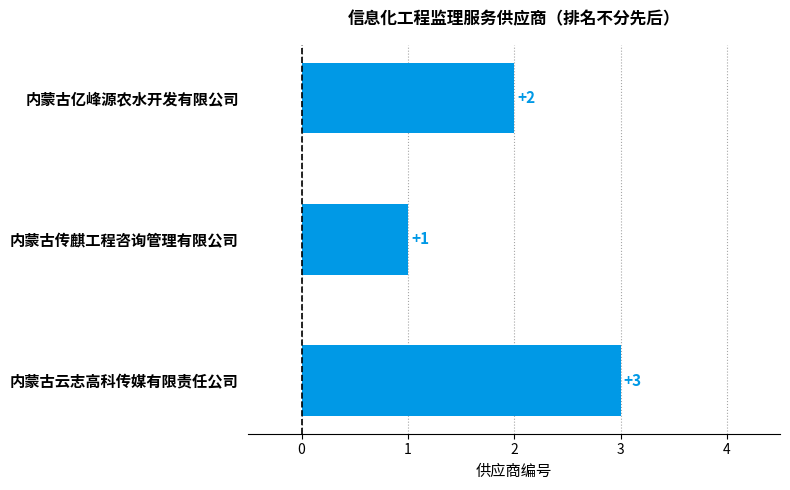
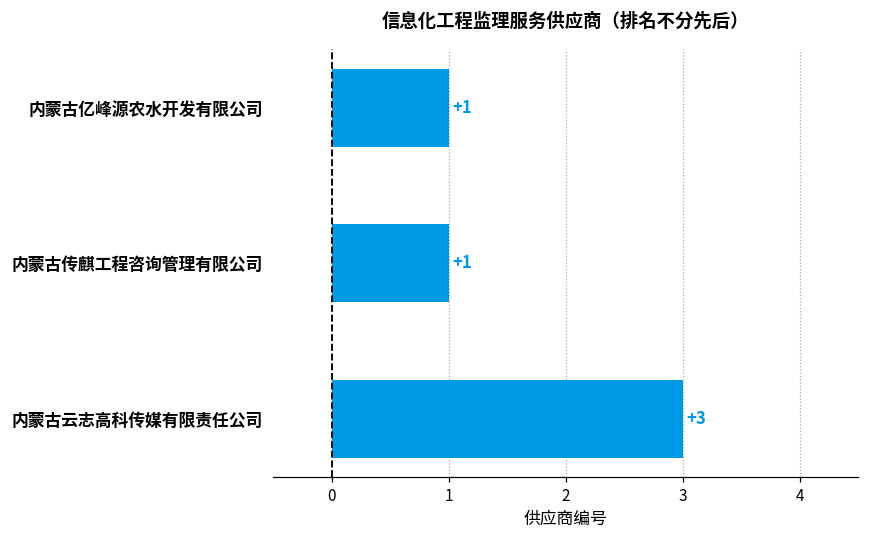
  {
-   "内蒙古亿峰源农水开发有限公司": "+2",
+   "内蒙古亿峰源农水开发有限公司": "+1",
    "内蒙古传麒工程咨询管理有限公司": "+1",
    "内蒙古云志高科传媒有限责任公司": "+3"
  }
